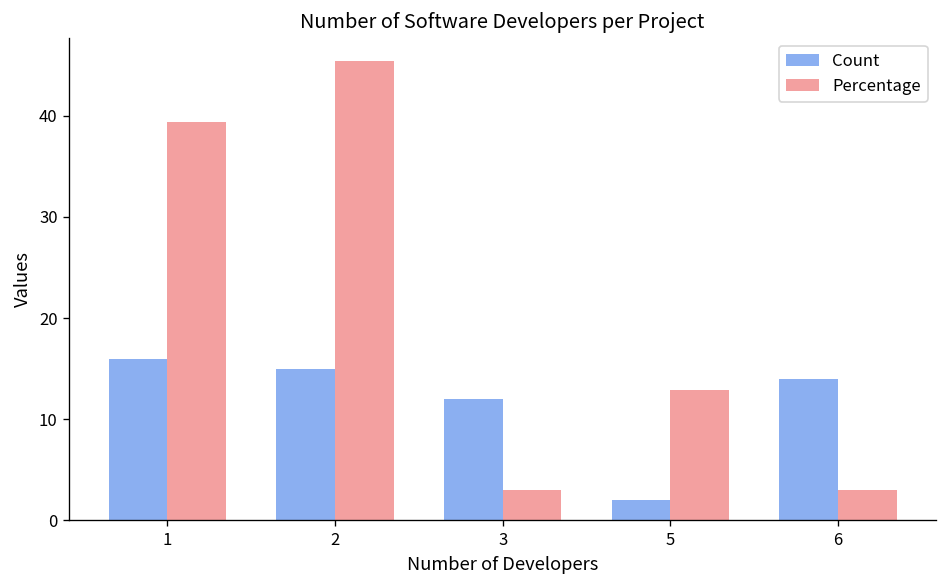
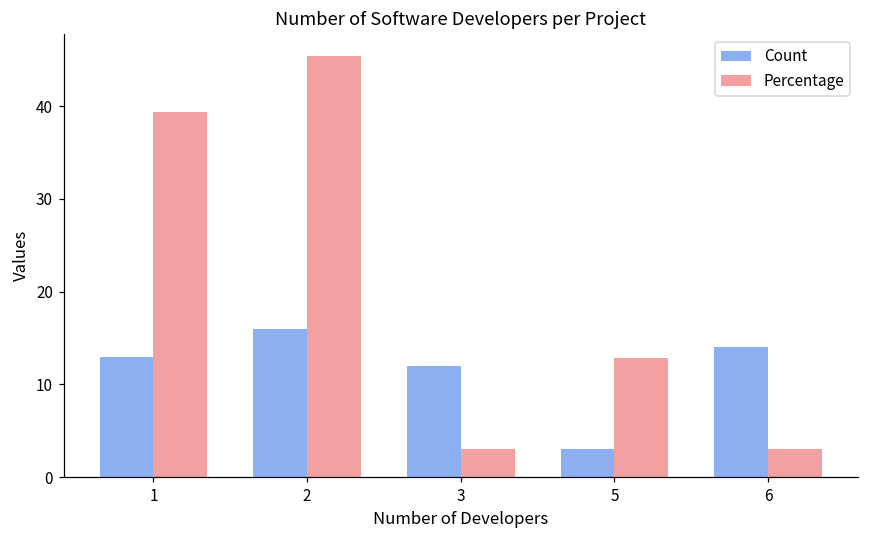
  {
    "Count": {
-     "1": 16,
-     "2": 15,
+     "1": 13,
+     "2": 16,
      "3": 12,
-     "5": 2,
+     "5": 3,
      "6": 14
    },
    "Percentage": {
      "1": 39,
      "2": 45,
      "3": 3,
      "5": 13,
      "6": 3
    }
  }
